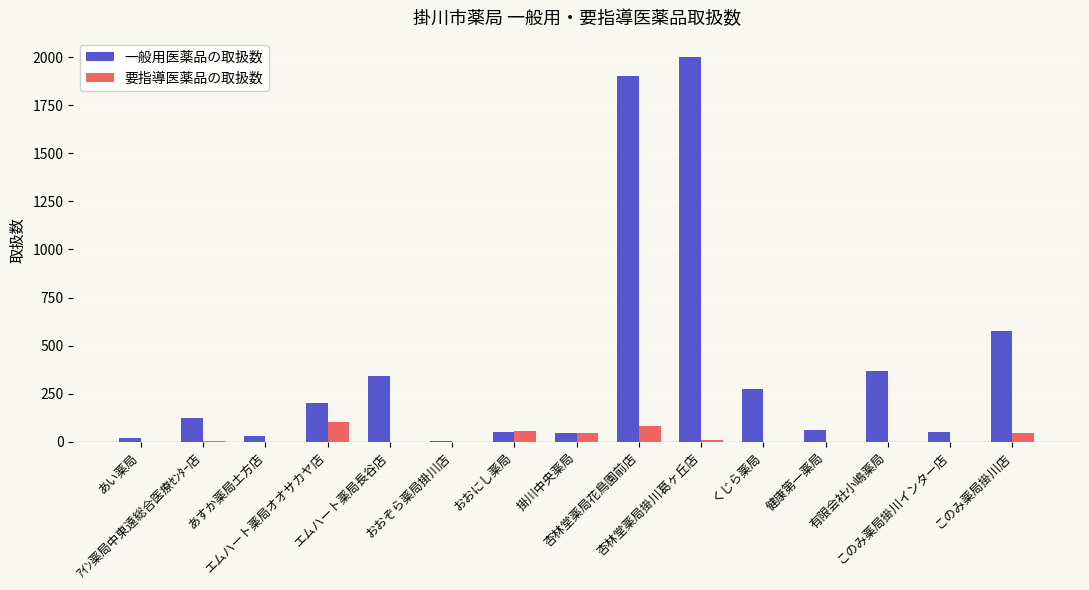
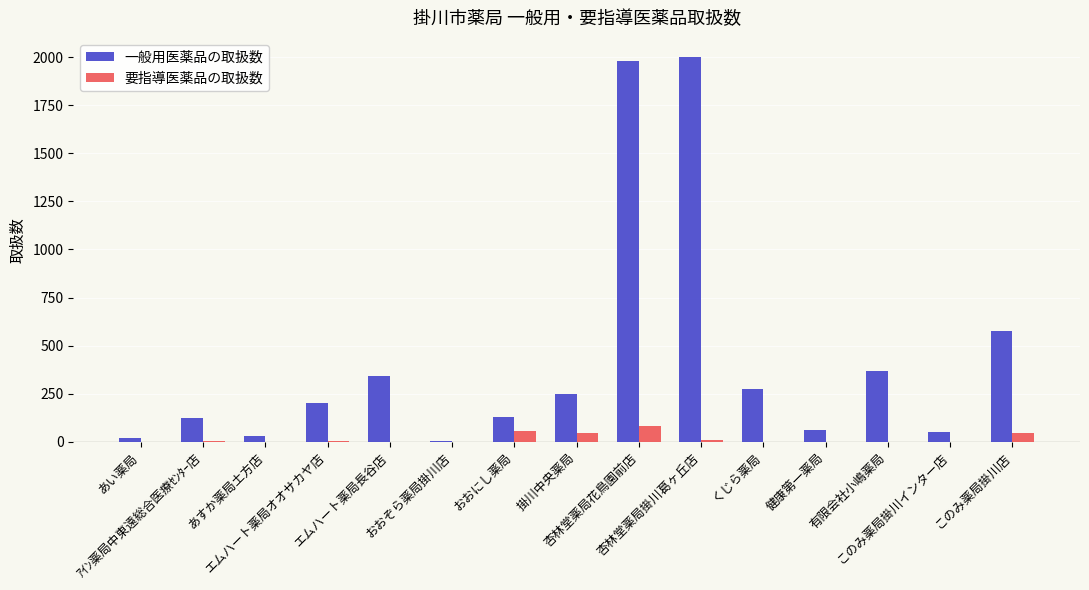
  {
    "一般用医薬品の取扱数": {
      "あい薬局": 20,
      "ｱｲﾝ薬局中東遠総合医療ｾﾝﾀｰ店": 120,
      "あすか薬局土方店": 30,
      "エムハート薬局オオサカヤ店": 200,
      "エムハート薬局長谷店": 340,
-     "おおにし薬局": 50,
-     "掛川中央薬局": 50,
-     "杏林堂薬局花鳥園前店": 1900,
+     "おおにし薬局": 130,
+     "掛川中央薬局": 250,
+     "杏林堂薬局花鳥園前店": 1980,
      "杏林堂薬局掛川葛ヶ丘店": 2000,
      "くじら薬局": 280,
      "健康第一薬局": 60,
      "有限会社小嶋薬局": 370,
      "このみ薬局掛川インター店": 50,
      "このみ薬局掛川店": 580
    },
    "要指導医薬品の取扱数": {
      "あい薬局": 0,
      "あすか薬局土方店": 0,
-     "エムハート薬局オオサカヤ店": 100,
+     "エムハート薬局オオサカヤ店": 0,
      "おおにし薬局": 60,
      "掛川中央薬局": 50,
      "杏林堂薬局花鳥園前店": 80,
      "くじら薬局": 0,
      "有限会社小嶋薬局": 0,
      "このみ薬局掛川インター店": 0,
      "このみ薬局掛川店": 40
    }
  }
